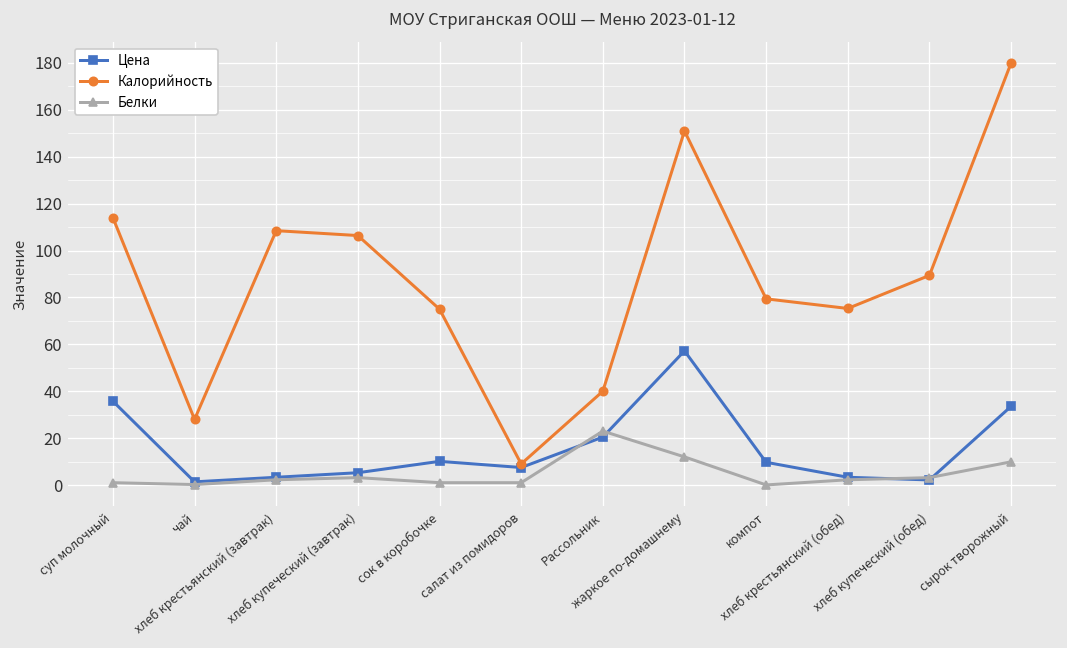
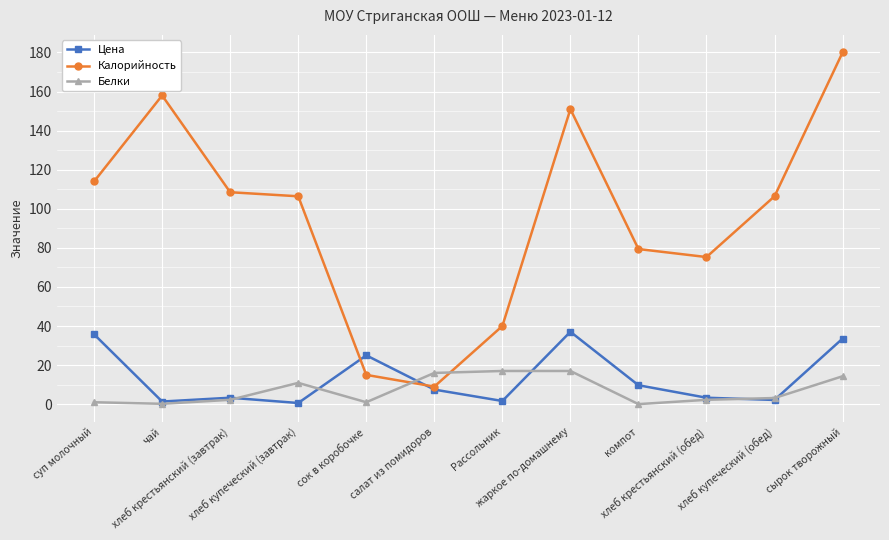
  {
    "Цена": {
      "суп молочный": 36,
-     "хлеб купеческий (завтрак)": 5,
-     "сок в коробочке": 10,
+     "хлеб купеческий (завтрак)": 1,
+     "сок в коробочке": 25,
      "салат из помидоров": 7,
-     "Рассольник": 20,
-     "жаркое по-домашнему": 57,
+     "Рассольник": 2,
+     "жаркое по-домашнему": 37,
      "компот": 10,
      "сырок творожный": 34
    },
    "Калорийность": {
      "суп молочный": 114,
-     "чай": 28,
+     "чай": 158,
      "хлеб крестьянский (завтрак)": 108,
      "хлеб купеческий (завтрак)": 106,
-     "сок в коробочке": 75,
+     "сок в коробочке": 15,
      "салат из помидоров": 9,
      "Рассольник": 40,
      "жаркое по-домашнему": 151,
      "компот": 79,
      "хлеб крестьянский (обед)": 75,
-     "хлеб купеческий (обед)": 89,
+     "хлеб купеческий (обед)": 106,
      "сырок творожный": 180
    },
    "Белки": {
      "суп молочный": 1,
-     "хлеб купеческий (завтрак)": 3,
+     "хлеб купеческий (завтрак)": 11,
      "сок в коробочке": 1,
-     "салат из помидоров": 1,
-     "Рассольник": 23,
-     "жаркое по-домашнему": 12,
+     "салат из помидоров": 16,
+     "Рассольник": 17,
+     "жаркое по-домашнему": 17,
      "компот": 0,
-     "сырок творожный": 10
+     "сырок творожный": 14
    }
  }
